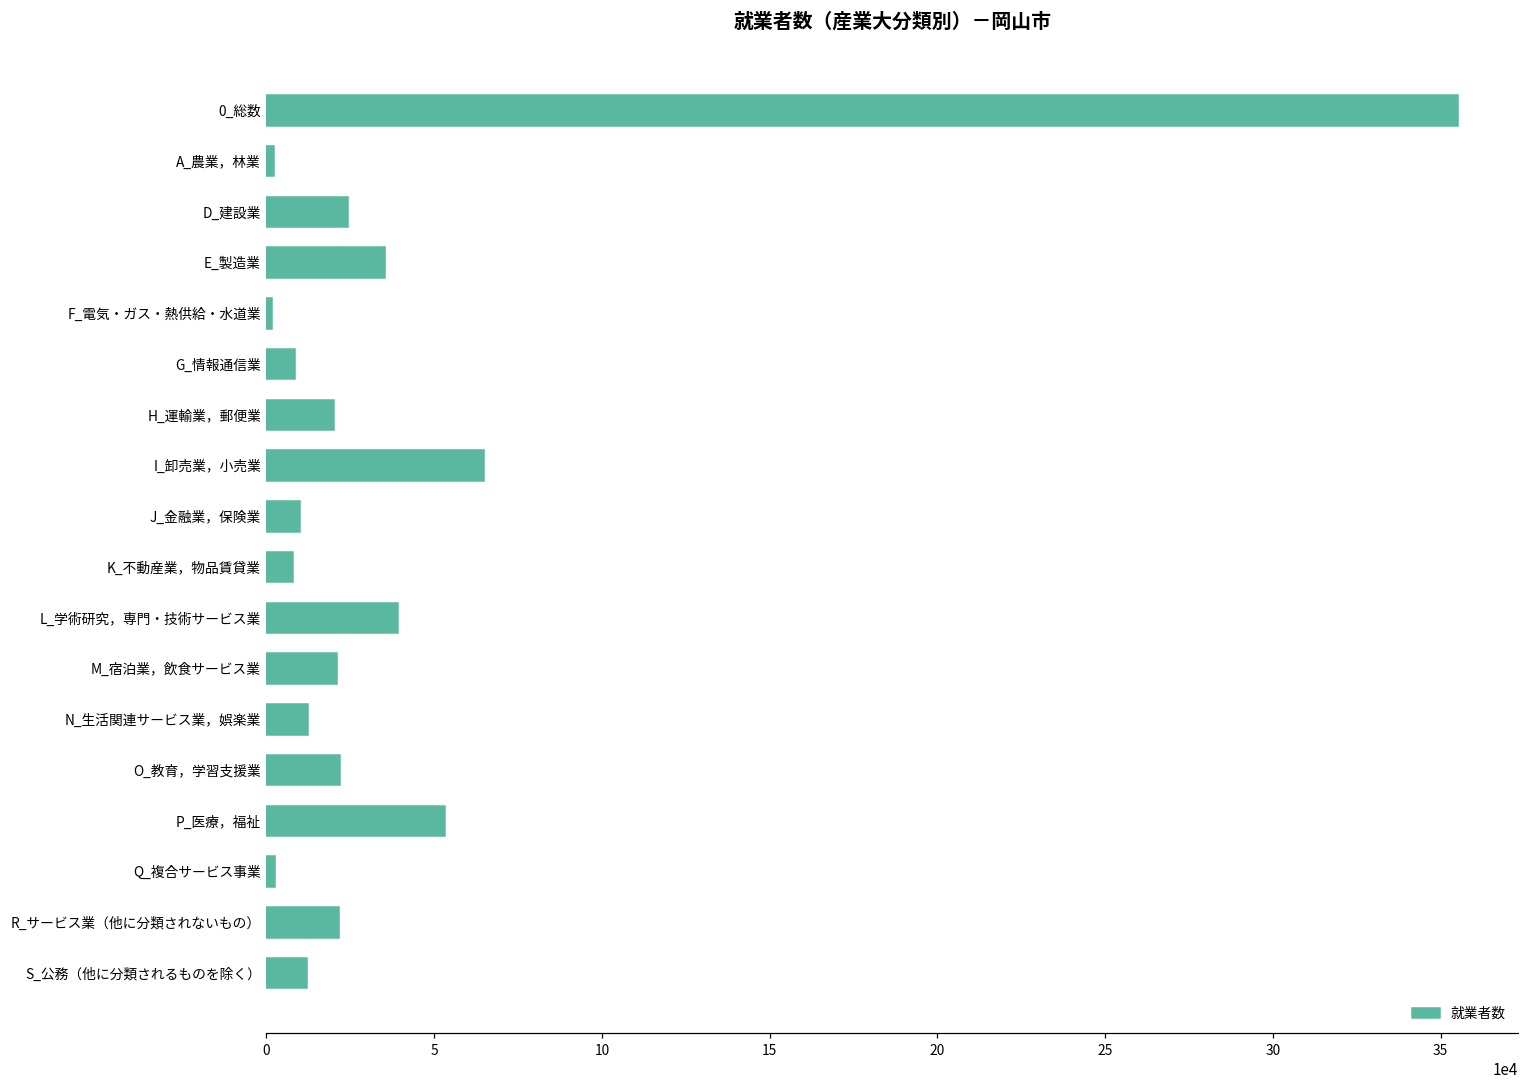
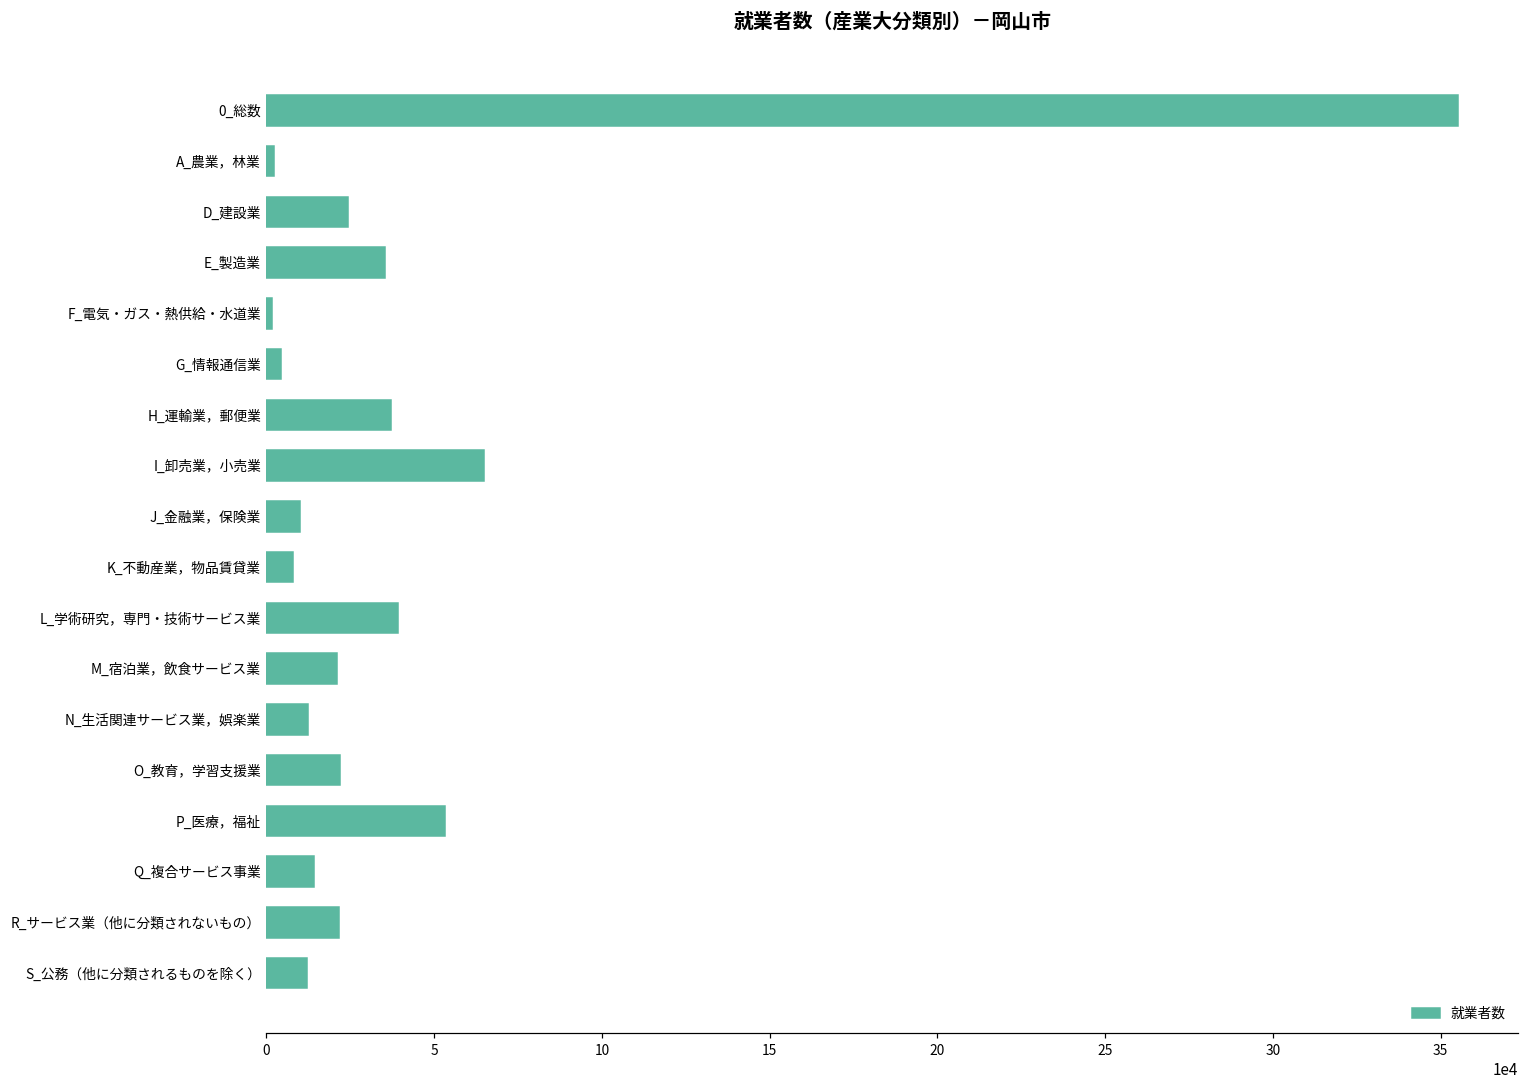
  {
    "0_総数": 355000,
    "A_農業，林業": 2000,
    "D_建設業": 24000,
    "E_製造業": 35000,
    "F_電気・ガス・熱供給・水道業": 2000,
-   "G_情報通信業": 8000,
-   "H_運輸業，郵便業": 20000,
+   "G_情報通信業": 4000,
+   "H_運輸業，郵便業": 37000,
    "I_卸売業，小売業": 65000,
    "J_金融業，保険業": 10000,
    "K_不動産業，物品賃貸業": 8000,
    "L_学術研究，専門・技術サービス業": 39000,
    "M_宿泊業，飲食サービス業": 21000,
    "N_生活関連サービス業，娯楽業": 12000,
    "O_教育，学習支援業": 22000,
    "P_医療，福祉": 53000,
-   "Q_複合サービス事業": 2000,
+   "Q_複合サービス事業": 14000,
    "R_サービス業（他に分類されないもの）": 21000,
    "S_公務（他に分類されるものを除く）": 12000
  }
